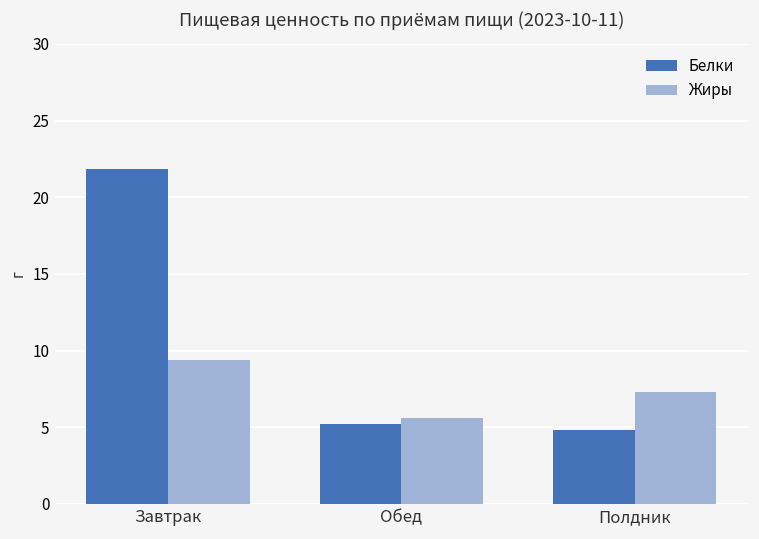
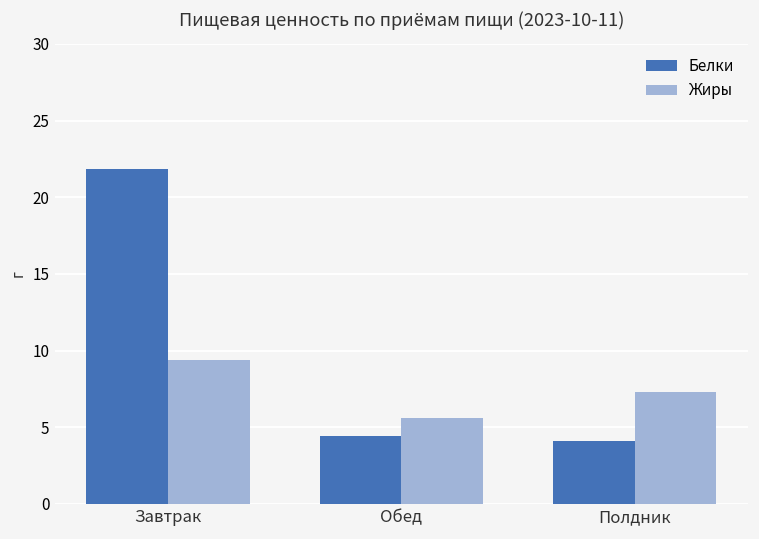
  {
    "Белки": {
      "Завтрак": 21.8,
-     "Обед": 5.2,
-     "Полдник": 4.8
+     "Обед": 4.4,
+     "Полдник": 4.1
    },
    "Жиры": {
      "Завтрак": 9.4,
      "Обед": 5.6,
      "Полдник": 7.3
    }
  }
